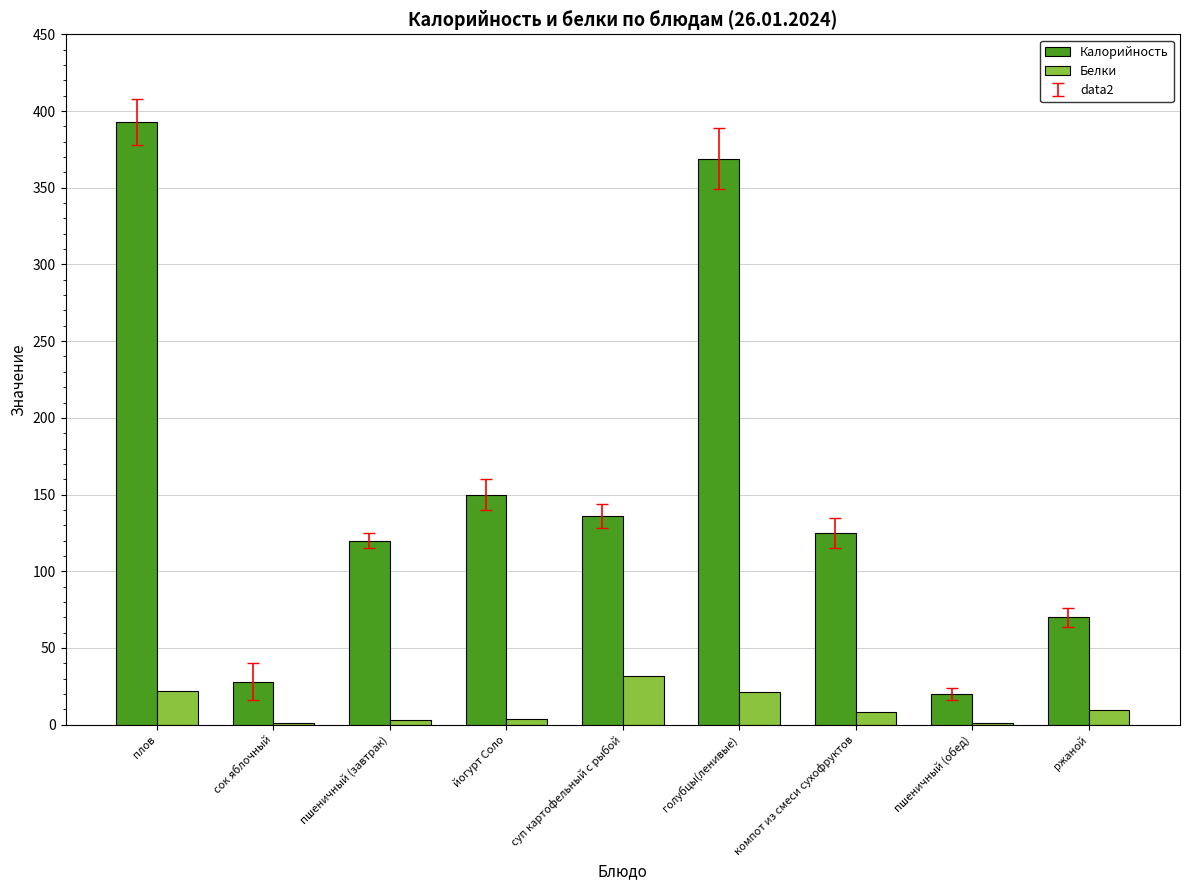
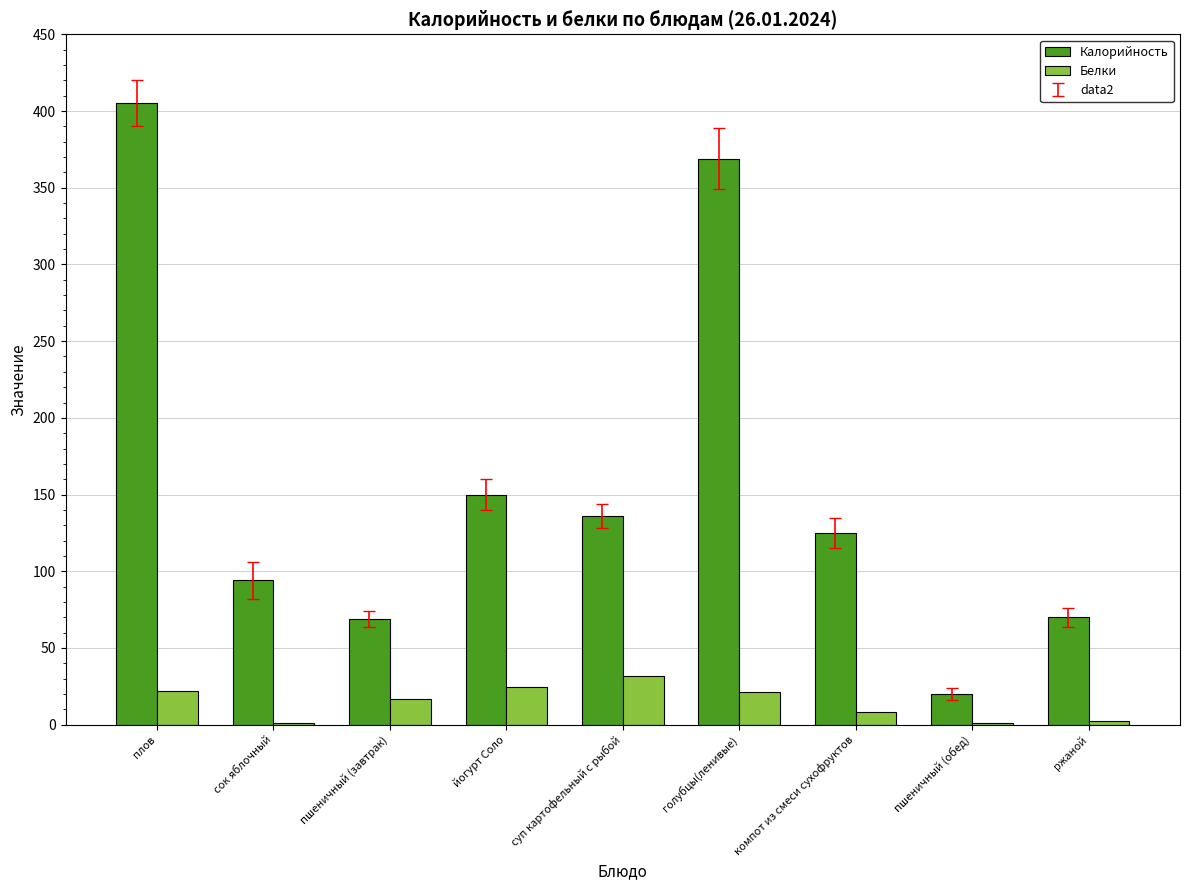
  {
    "Калорийность": {
-     "плов": 393,
-     "сок яблочный": 28,
-     "пшеничный (завтрак)": 120,
+     "плов": 405,
+     "сок яблочный": 94,
+     "пшеничный (завтрак)": 69,
      "йогурт Соло": 150,
      "суп картофельный с рыбой": 136,
      "голубцы(ленивые)": 369,
      "компот из смеси сухофруктов": 125,
      "пшеничный (обед)": 20,
      "ржаной": 70
    },
    "Белки": {
      "плов": 22,
-     "пшеничный (завтрак)": 3,
-     "йогурт Соло": 4,
+     "пшеничный (завтрак)": 17,
+     "йогурт Соло": 24,
      "суп картофельный с рыбой": 32,
      "голубцы(ленивые)": 21,
      "компот из смеси сухофруктов": 8,
-     "ржаной": 10
+     "ржаной": 3
    }
  }
